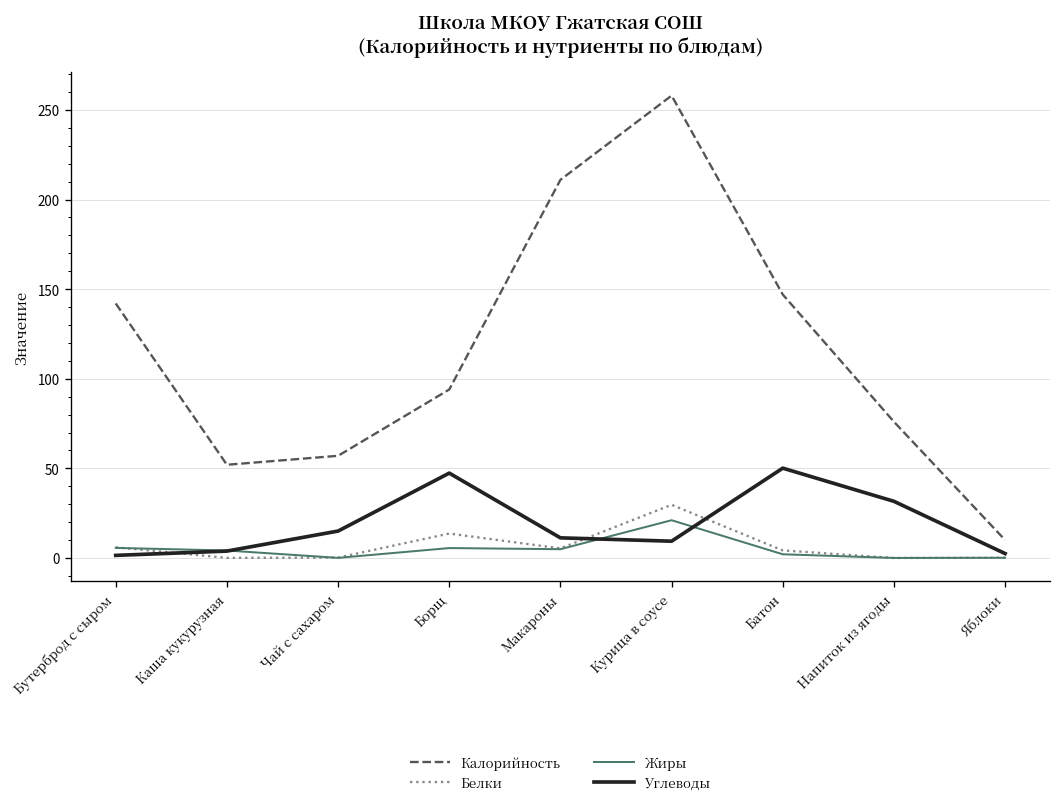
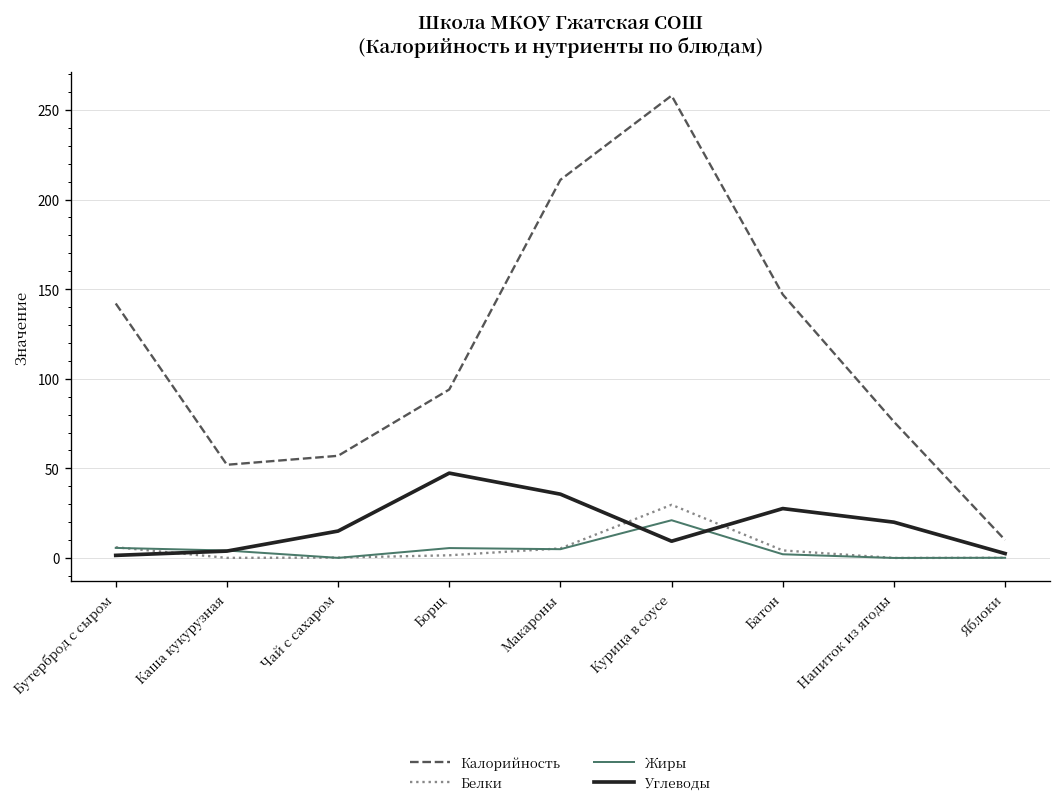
  {
    "Белки": {
      "Каша кукурузная": 0,
-     "Борщ": 14,
+     "Борщ": 1,
      "Курица в соусе": 30,
      "Батон": 4
    },
    "Углеводы": {
      "Бутерброд с сыром": 1,
      "Чай с сахаром": 15,
      "Борщ": 47,
-     "Макароны": 11,
+     "Макароны": 36,
      "Курица в соусе": 9,
-     "Батон": 50,
-     "Напиток из ягоды": 32,
+     "Батон": 28,
+     "Напиток из ягоды": 20,
      "Яблоки": 2
    }
  }
